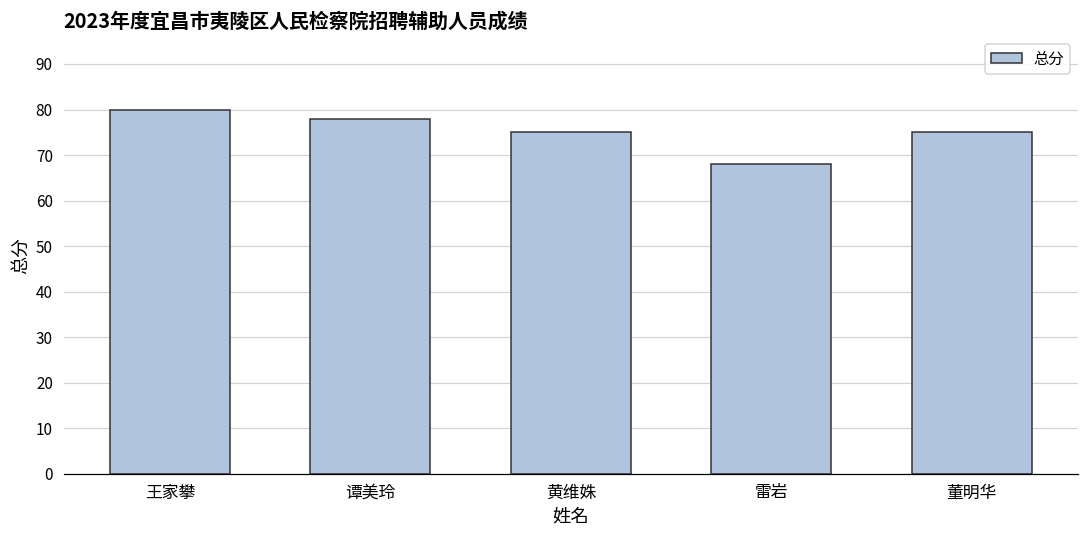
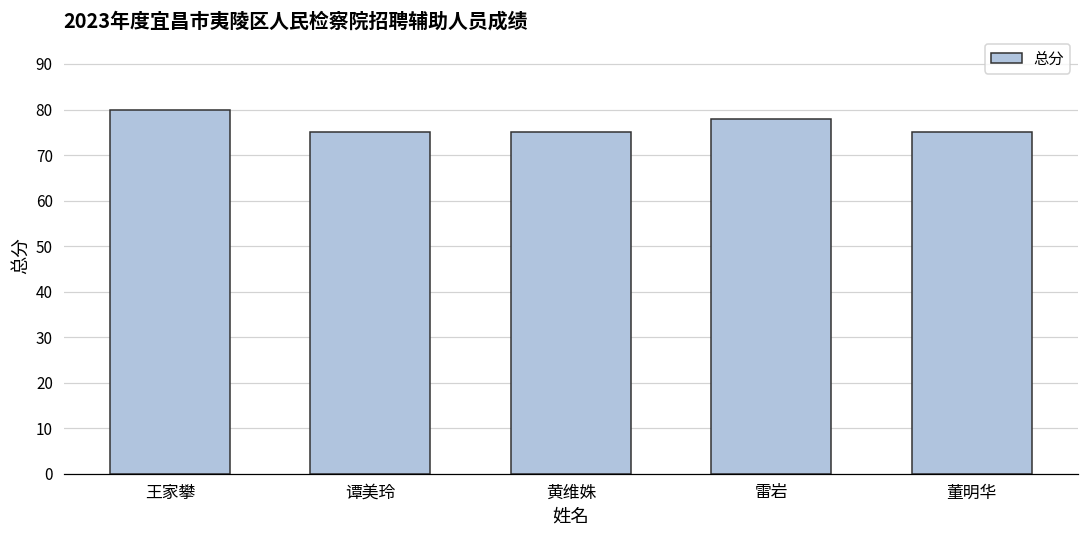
  {
    "王家攀": 80,
-   "谭美玲": 78,
+   "谭美玲": 75,
    "黄维姝": 75,
-   "雷岩": 68,
+   "雷岩": 78,
    "董明华": 75
  }
